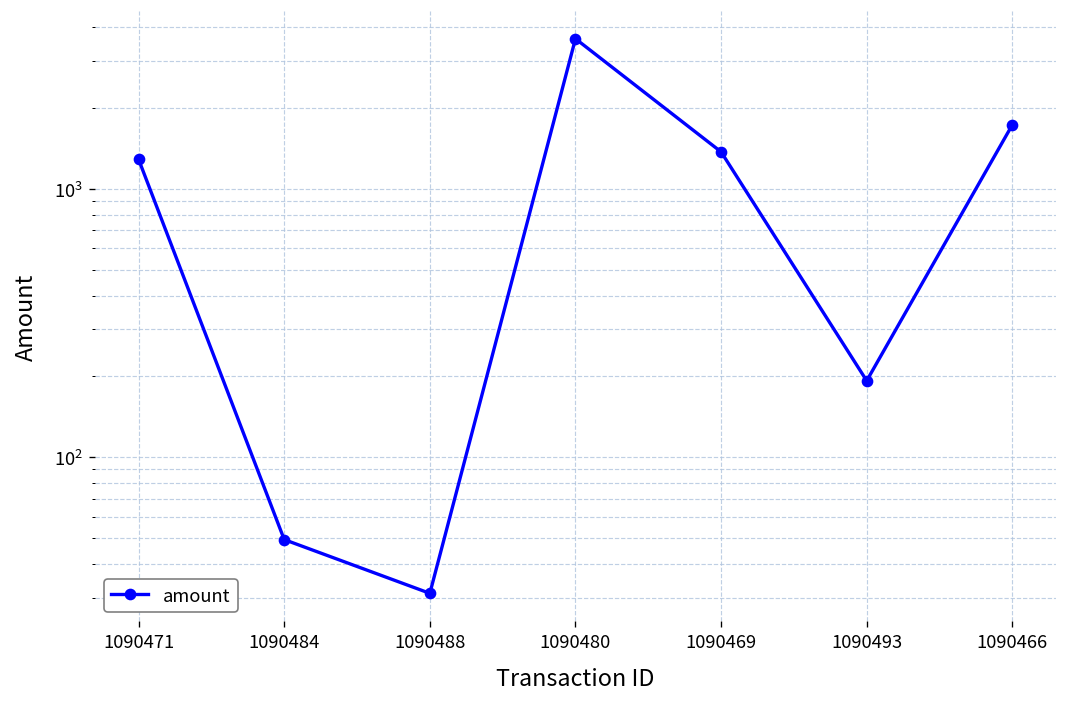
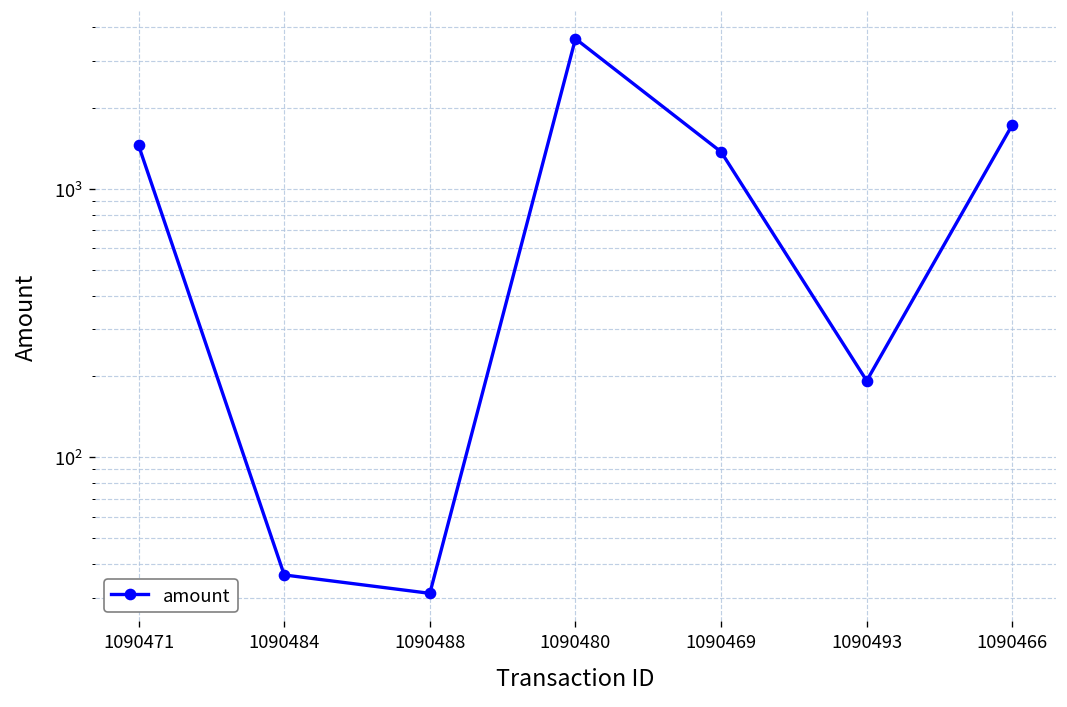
  {
-   "1090471": 1300,
-   "1090484": 49,
+   "1090471": 1500,
+   "1090484": 36,
    "1090488": 31,
    "1090480": 3600,
    "1090469": 1400,
    "1090493": 190,
    "1090466": 1700
  }
